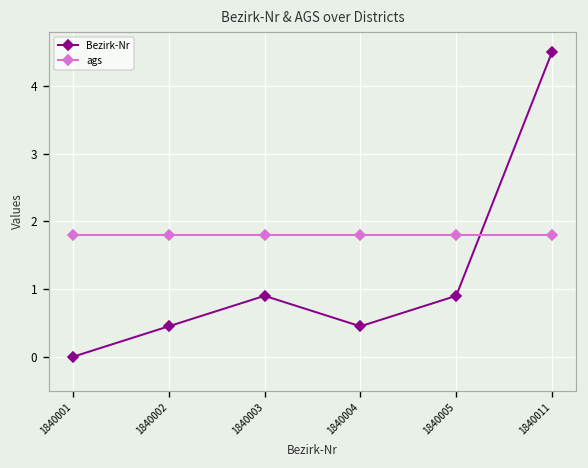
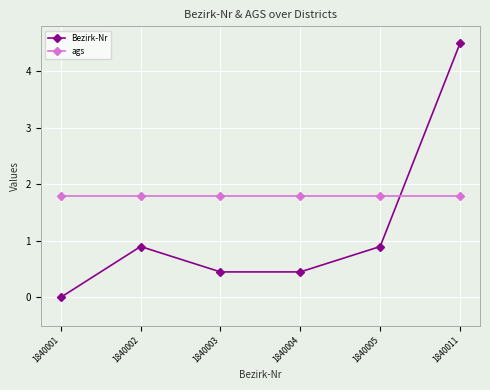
  {
    "Bezirk-Nr": {
      "1840001": 0.0,
-     "1840002": 0.5,
-     "1840003": 0.9,
+     "1840002": 0.9,
+     "1840003": 0.5,
      "1840004": 0.5,
      "1840005": 0.9,
      "1840011": 4.5
    },
    "ags": {
      "1840001": 1.8,
      "1840002": 1.8,
      "1840003": 1.8,
      "1840004": 1.8,
      "1840005": 1.8,
      "1840011": 1.8
    }
  }
